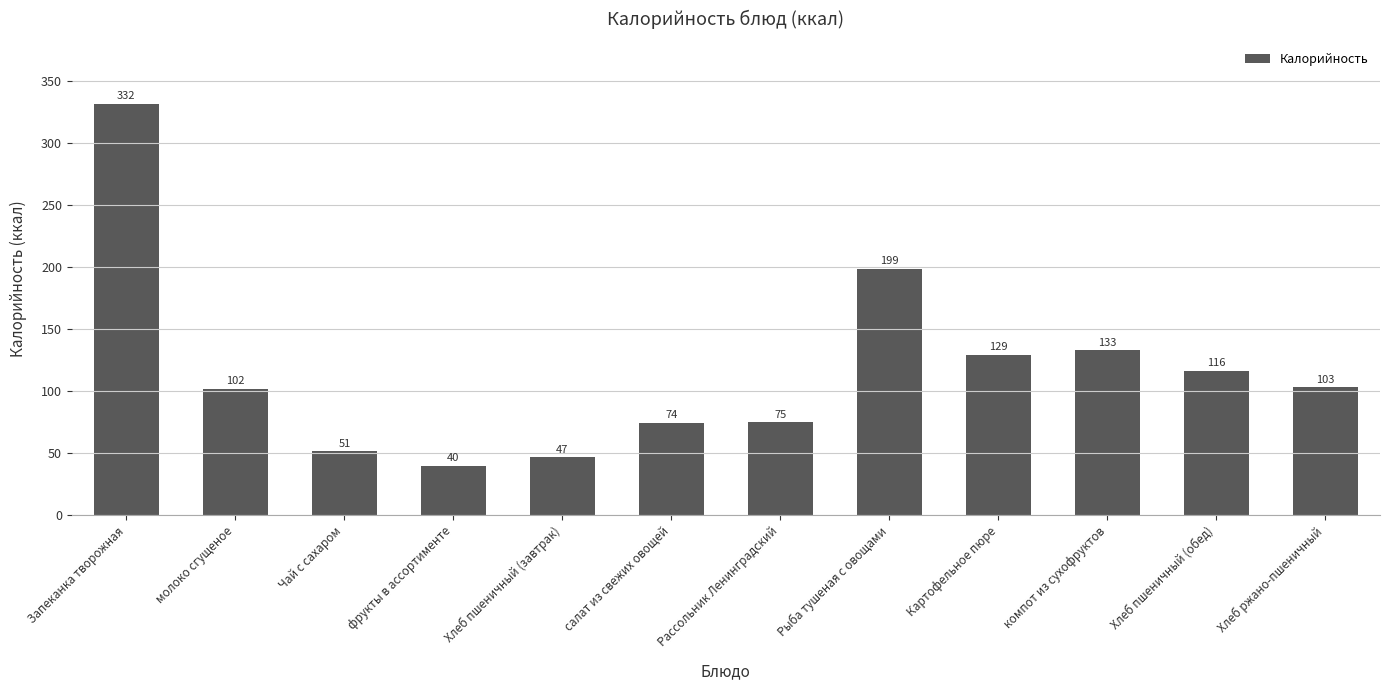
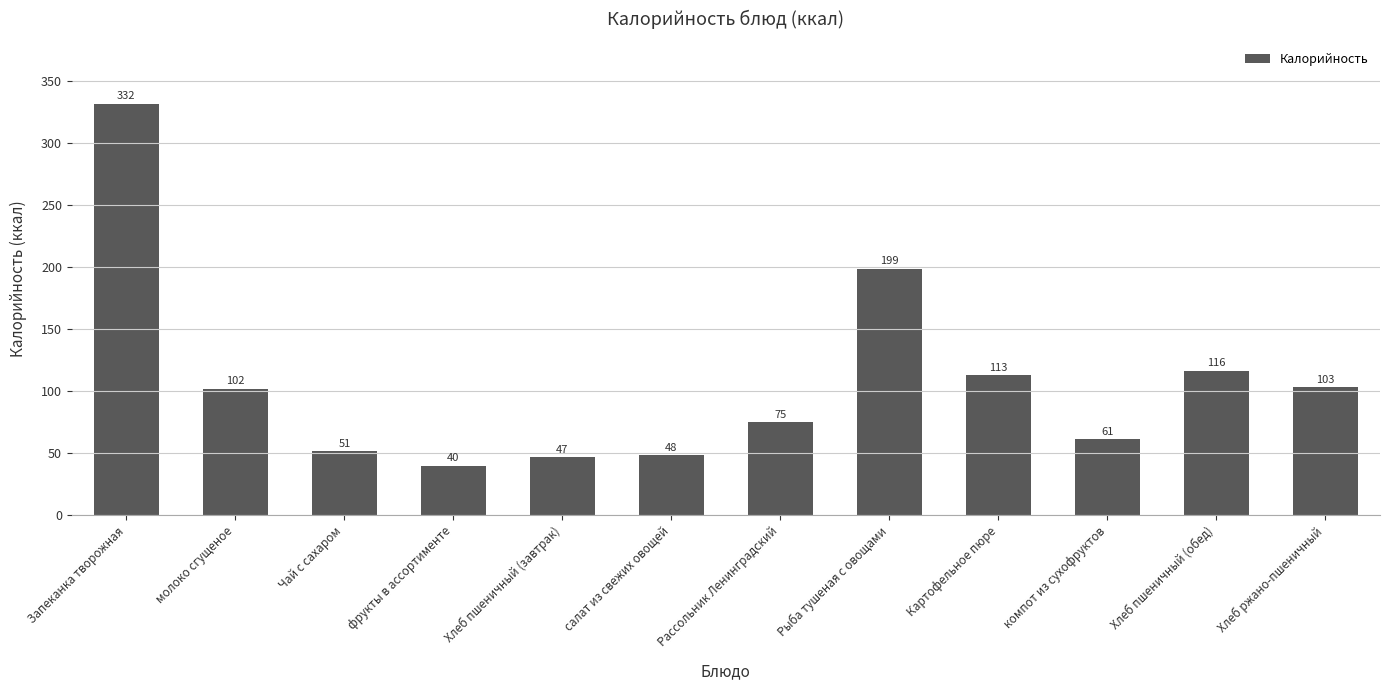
  {
    "Запеканка творожная": 332,
    "молоко сгущеное": 102,
    "Чай с сахаром": 51,
    "фрукты в ассортименте": 40,
    "Хлеб пшеничный (завтрак)": 47,
-   "салат из свежих овощей": 74,
+   "салат из свежих овощей": 48,
    "Рассольник Ленинградский": 75,
    "Рыба тушеная с овощами": 199,
-   "Картофельное пюре": 129,
-   "компот из сухофруктов": 133,
+   "Картофельное пюре": 113,
+   "компот из сухофруктов": 61,
    "Хлеб пшеничный (обед)": 116,
    "Хлеб ржано-пшеничный": 103
  }
